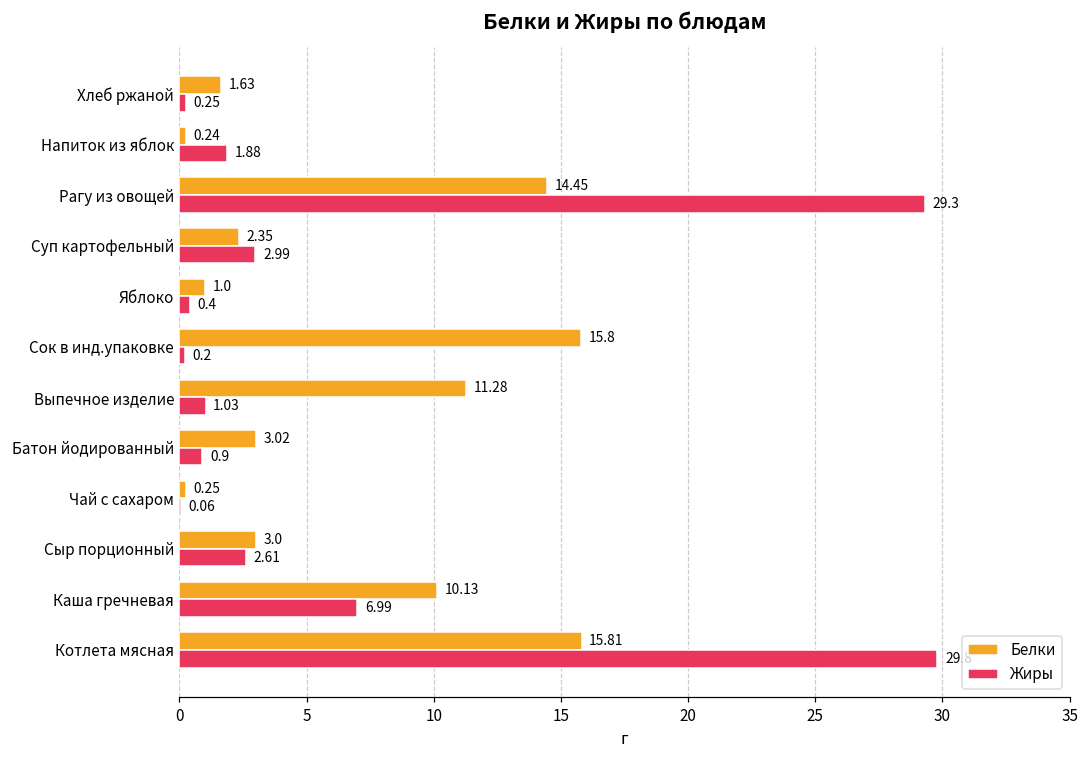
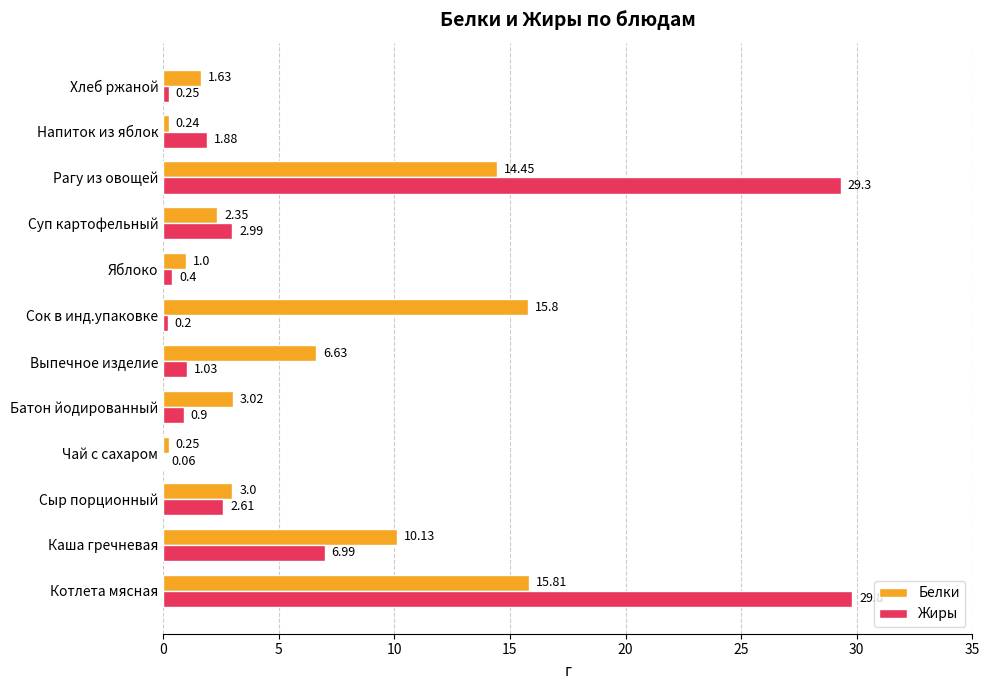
  {
    "Белки": {
      "Хлеб ржаной": 1.63,
      "Напиток из яблок": 0.24,
      "Рагу из овощей": 14.45,
      "Суп картофельный": 2.35,
      "Яблоко": 1.0,
      "Сок в инд.упаковке": 15.8,
-     "Выпечное изделие": 11.28,
+     "Выпечное изделие": 6.63,
      "Батон йодированный": 3.02,
      "Чай с сахаром": 0.25,
      "Сыр порционный": 3.0,
      "Каша гречневая": 10.13,
      "Котлета мясная": 15.81
    },
    "Жиры": {
      "Хлеб ржаной": 0.25,
      "Напиток из яблок": 1.88,
      "Рагу из овощей": 29.3,
      "Суп картофельный": 2.99,
      "Яблоко": 0.4,
      "Сок в инд.упаковке": 0.2,
      "Выпечное изделие": 1.03,
      "Батон йодированный": 0.9,
      "Чай с сахаром": 0.06,
      "Сыр порционный": 2.61,
      "Каша гречневая": 6.99
    }
  }
